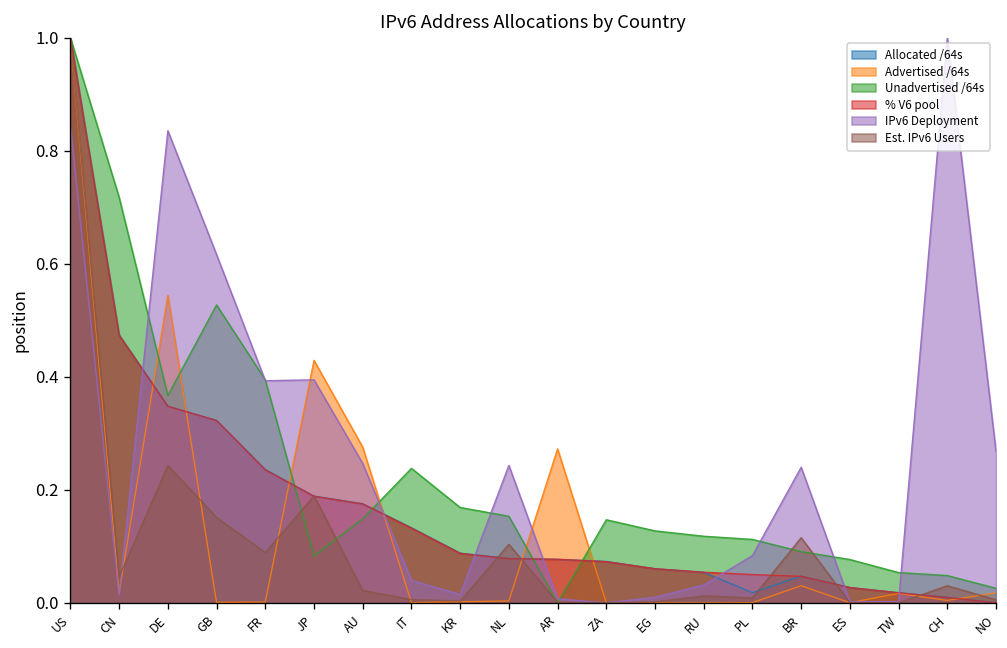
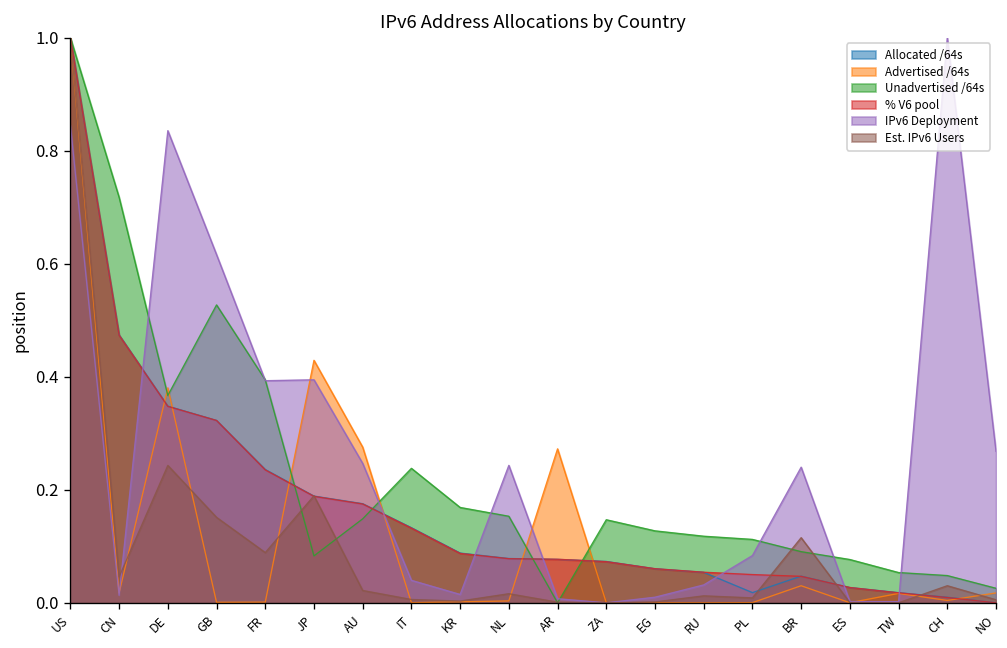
  {
    "Allocated /64s": {
      "PL": 0.02
    },
    "Advertised /64s": {
-     "DE": 0.54,
+     "DE": 0.38,
      "GB": 0.00,
      "FR": 0.00,
      "JP": 0.43,
      "AU": 0.28,
      "IT": 0.00,
      "NL": 0.00,
      "AR": 0.27,
      "RU": 0.00,
      "PL": 0.00,
      "BR": 0.03,
      "NO": 0.02
    },
    "Unadvertised /64s": {
      "CN": 0.72,
      "DE": 0.37,
      "GB": 0.53,
      "JP": 0.08,
      "AU": 0.15,
      "IT": 0.24,
      "KR": 0.17,
      "NL": 0.15,
      "ZA": 0.15,
      "EG": 0.13,
      "RU": 0.12,
      "PL": 0.11,
      "BR": 0.09,
      "ES": 0.08,
      "TW": 0.05,
      "CH": 0.05,
      "NO": 0.03
    },
    "% V6 pool": {
      "PL": 0.05
    },
    "IPv6 Deployment": {
      "US": 0.84,
      "DE": 0.84,
      "GB": 0.62,
      "JP": 0.39,
      "AU": 0.25,
      "IT": 0.04,
      "KR": 0.01,
      "NL": 0.24,
      "AR": 0.01,
      "EG": 0.01,
      "RU": 0.03,
      "PL": 0.08,
      "BR": 0.24,
      "CH": 1.00,
      "NO": 0.27
    },
    "Est. IPv6 Users": {
      "CN": 0.05,
      "DE": 0.24,
      "GB": 0.15,
      "FR": 0.09,
      "AU": 0.02,
      "IT": 0.01,
-     "NL": 0.10,
+     "NL": 0.02,
      "RU": 0.01,
      "PL": 0.01,
      "BR": 0.12,
      "CH": 0.03
    }
  }
